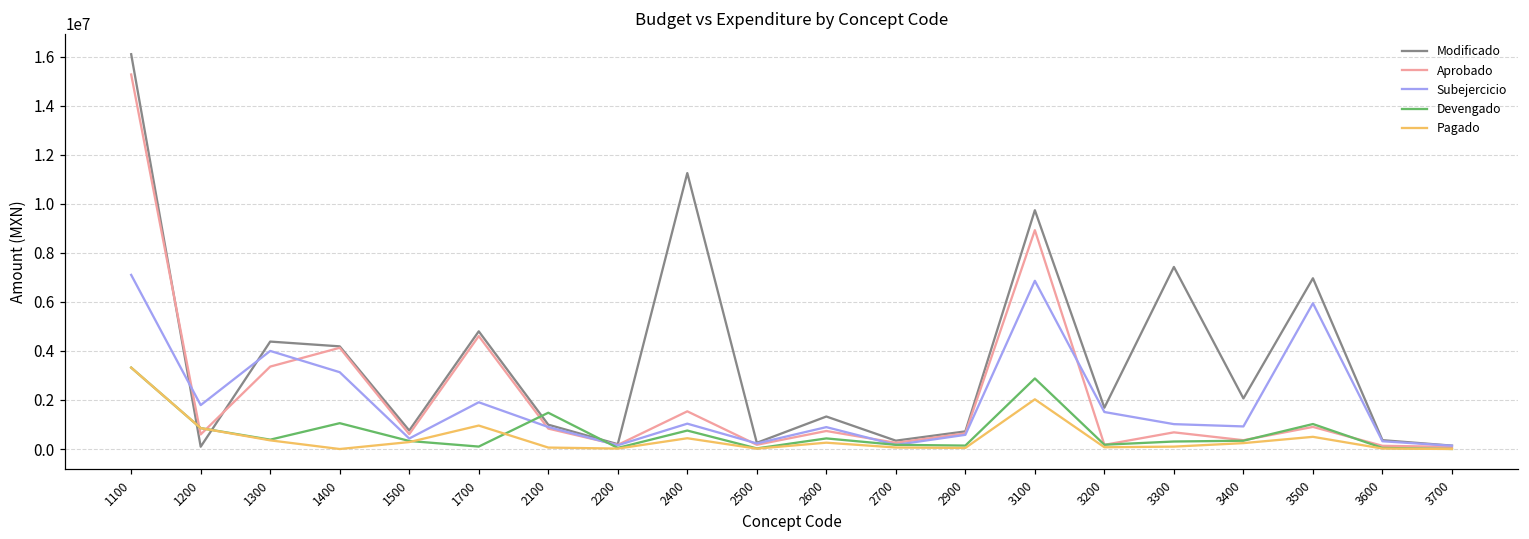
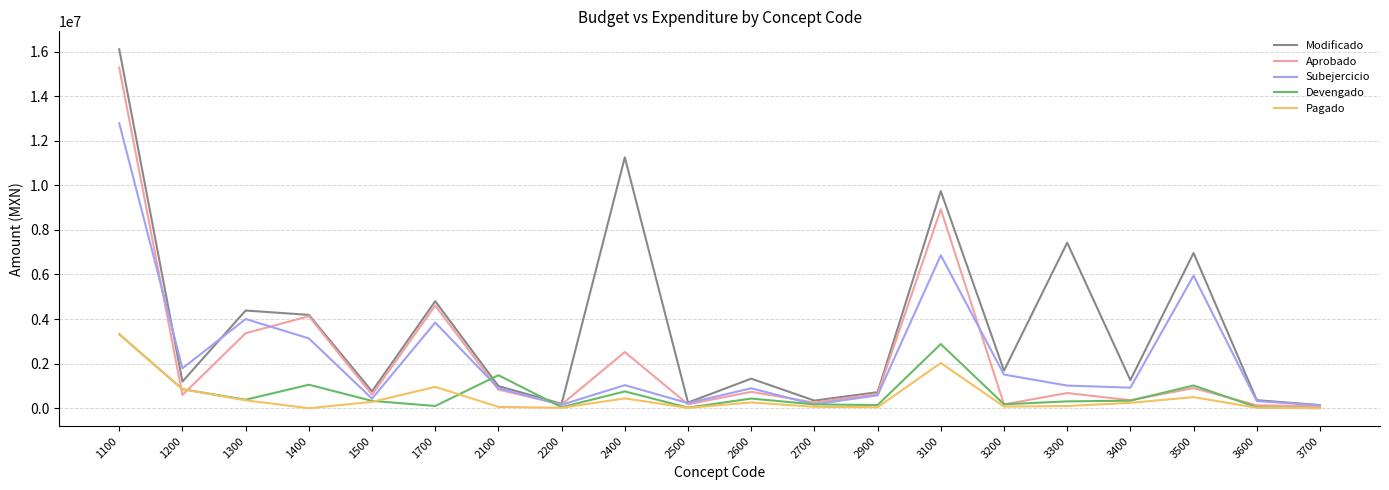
  {
    "Modificado": {
      "1100": 16100000,
-     "1200": 100000,
+     "1200": 1200000,
      "1300": 4400000,
      "1500": 800000,
      "1700": 4800000,
      "2400": 11300000,
      "2600": 1300000,
      "3100": 9700000,
      "3200": 1700000,
      "3300": 7400000,
-     "3400": 2100000,
+     "3400": 1300000,
      "3500": 7000000
    },
    "Aprobado": {
      "1100": 15300000,
      "1200": 600000,
      "1300": 3400000,
      "1500": 600000,
      "1700": 4600000,
-     "2400": 1500000,
+     "2400": 2500000,
      "2600": 700000,
      "3100": 8900000,
      "3300": 700000,
      "3500": 900000
    },
    "Subejercicio": {
-     "1100": 7100000,
+     "1100": 12800000,
      "1200": 1800000,
      "1300": 4000000,
      "1400": 3100000,
-     "1700": 1900000,
+     "1700": 3800000,
      "2400": 1000000,
      "2600": 900000,
      "3100": 6900000,
      "3200": 1500000,
      "3300": 1000000,
      "3400": 900000,
      "3500": 5900000
    },
    "Devengado": {
      "1400": 1100000,
      "1700": 100000,
      "2100": 1500000,
      "2400": 800000,
      "2600": 400000,
      "3100": 2900000,
      "3300": 300000,
      "3500": 1000000
    },
    "Pagado": {
      "1400": 0,
      "1700": 1000000,
      "2100": 100000,
      "2400": 400000,
      "2600": 300000,
      "3100": 2000000,
      "3300": 100000,
      "3500": 500000
    }
  }
